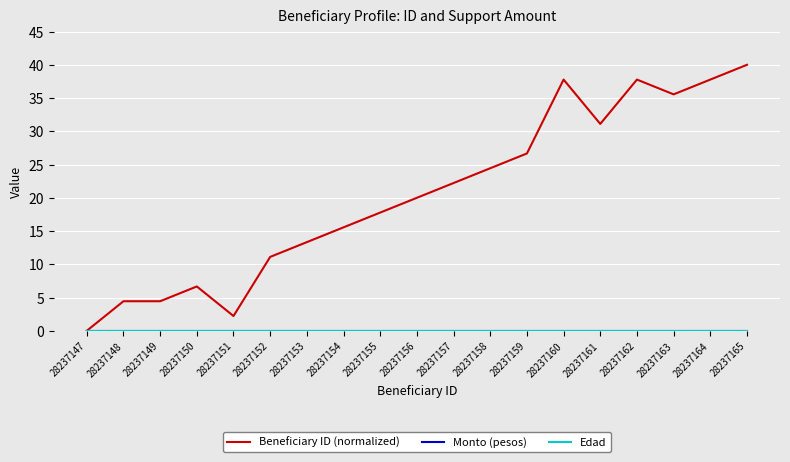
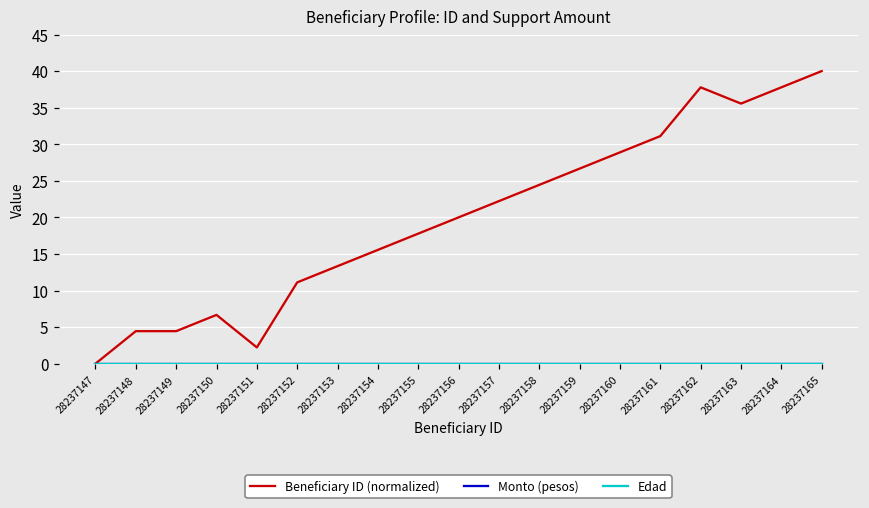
  {
    "Beneficiary ID (normalized)": {
      "28237148": 4,
      "28237149": 4,
      "28237150": 7,
      "28237151": 2,
      "28237152": 11,
      "28237153": 13,
      "28237154": 16,
      "28237155": 18,
      "28237156": 20,
      "28237157": 22,
      "28237158": 24,
      "28237159": 27,
-     "28237160": 38,
+     "28237160": 29,
      "28237161": 31,
      "28237162": 38,
      "28237163": 36,
      "28237164": 38,
      "28237165": 40
    },
    "Edad": {
      "28237148": 0,
      "28237149": 0,
      "28237150": 0,
      "28237151": 0,
      "28237152": 0,
      "28237153": 0,
      "28237154": 0,
      "28237155": 0,
      "28237156": 0,
      "28237157": 0,
      "28237158": 0,
      "28237159": 0,
      "28237160": 0,
      "28237161": 0,
      "28237162": 0,
      "28237163": 0,
      "28237164": 0,
      "28237165": 0
    }
  }
